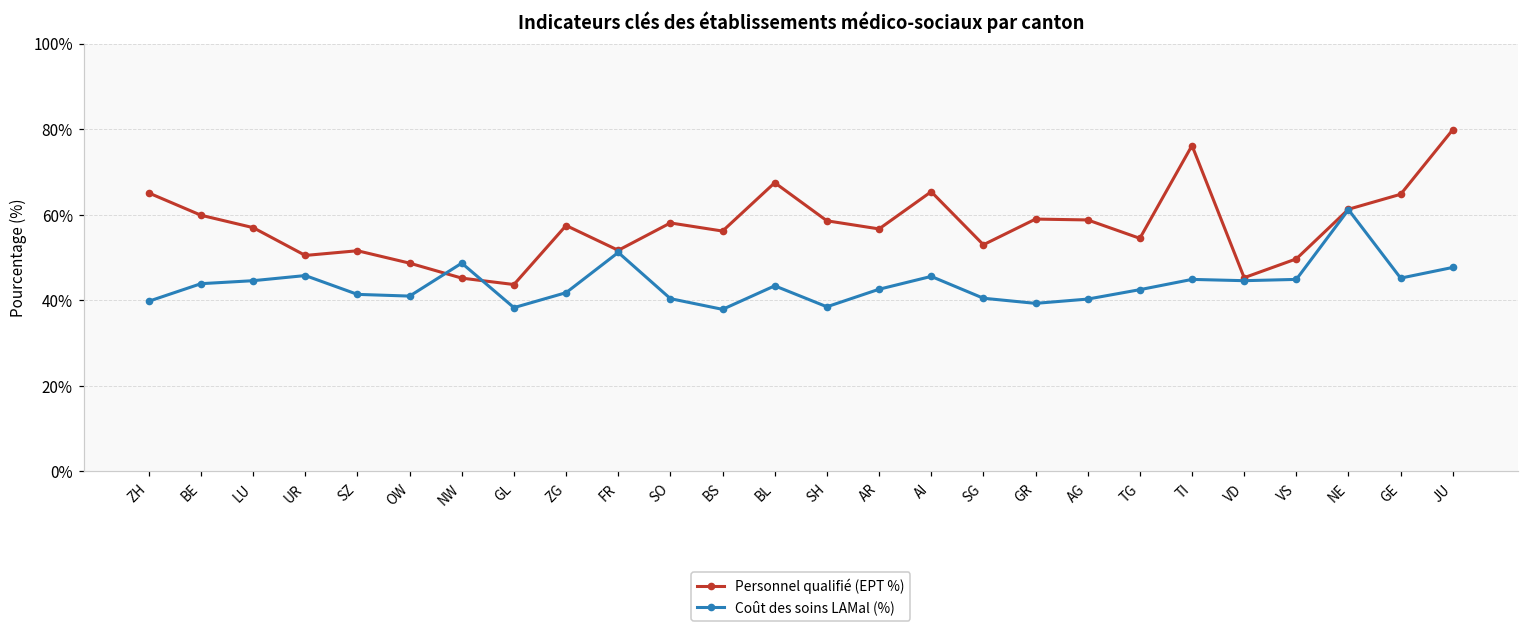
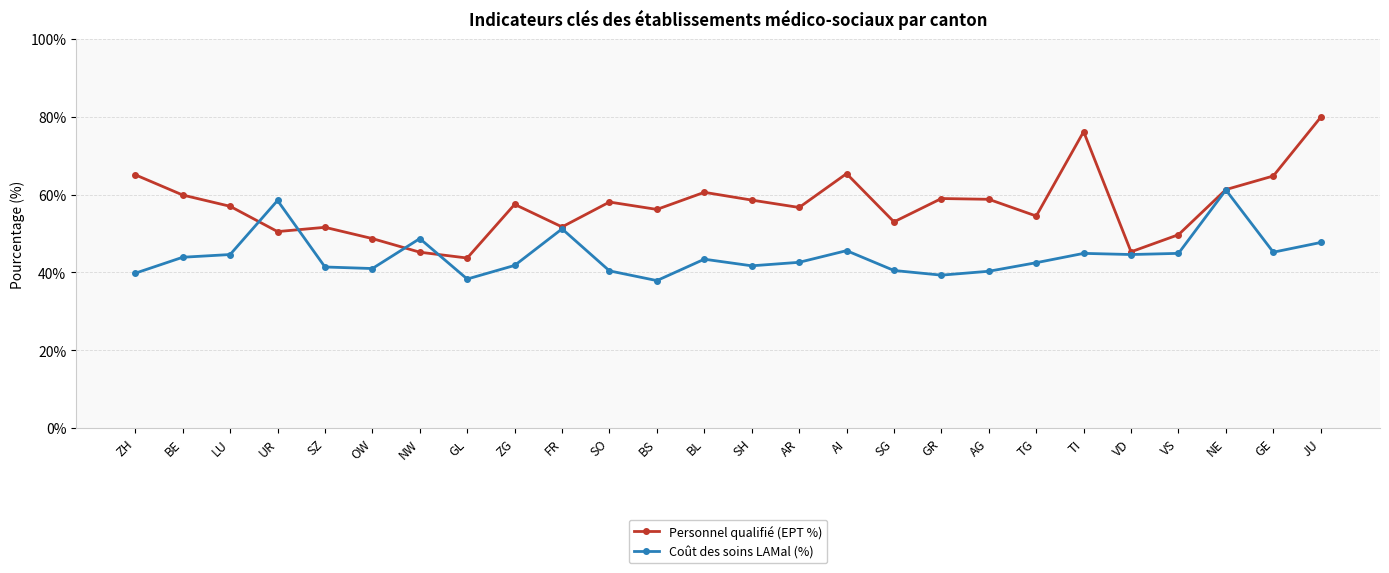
  {
    "Personnel qualifié (EPT %)": {
      "ZH": "65%",
      "BE": "60%",
      "LU": "57%",
      "UR": "51%",
      "SZ": "52%",
      "OW": "49%",
      "NW": "45%",
      "GL": "44%",
      "ZG": "58%",
      "SO": "58%",
      "BS": "56%",
-     "BL": "68%",
+     "BL": "61%",
      "SH": "59%",
      "AR": "57%",
      "AI": "65%",
      "SG": "53%",
      "GR": "59%",
      "AG": "59%",
      "TG": "55%",
      "TI": "76%",
      "VD": "45%",
      "VS": "50%",
      "GE": "65%",
      "JU": "80%"
    },
    "Coût des soins LAMal (%)": {
      "ZH": "40%",
      "BE": "44%",
      "LU": "45%",
-     "UR": "46%",
+     "UR": "59%",
      "SZ": "41%",
      "OW": "41%",
      "NW": "49%",
      "GL": "38%",
      "ZG": "42%",
      "SO": "40%",
      "BS": "38%",
      "BL": "43%",
-     "SH": "39%",
+     "SH": "42%",
      "AR": "43%",
      "AI": "46%",
      "SG": "41%",
      "GR": "39%",
      "AG": "40%",
      "TG": "43%",
      "TI": "45%",
      "VD": "45%",
      "VS": "45%",
      "GE": "45%",
      "JU": "48%"
    }
  }
